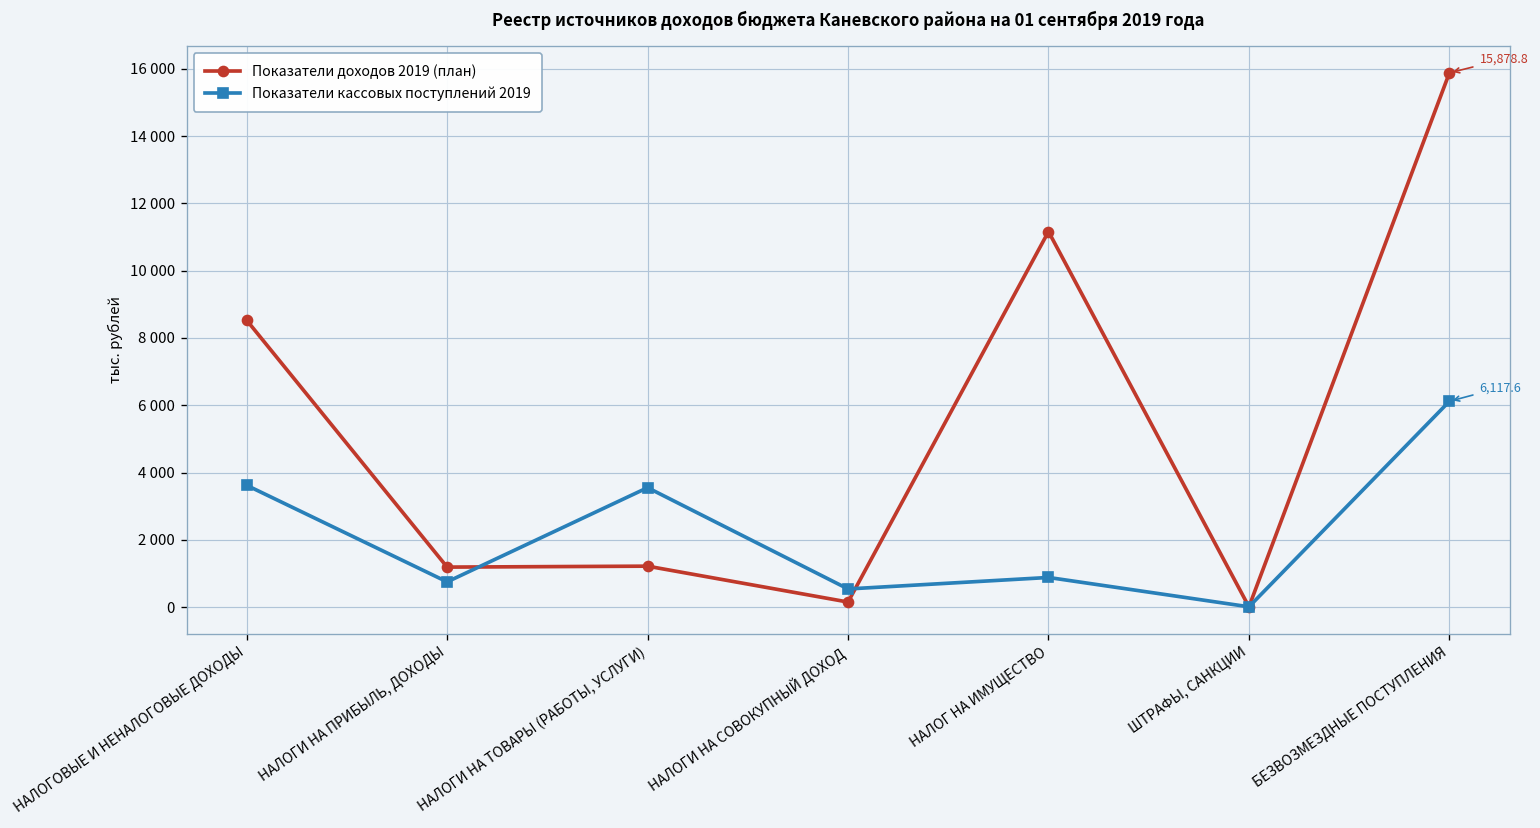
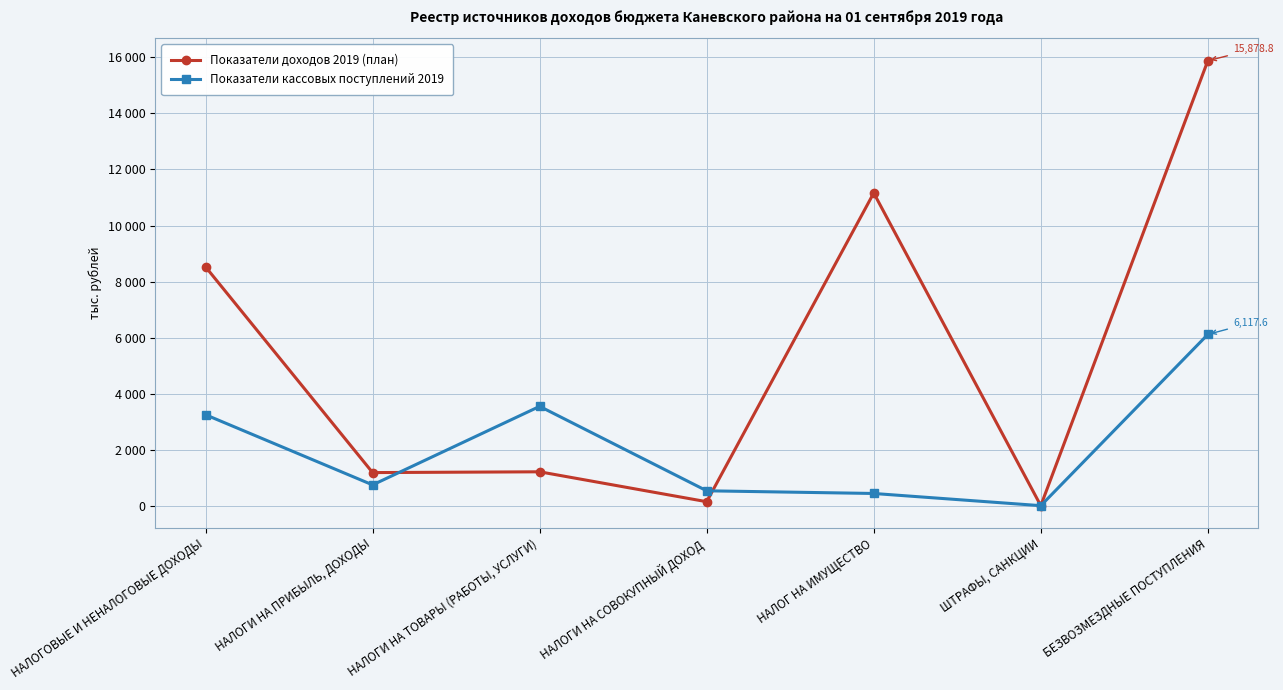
  {
    "Показатели доходов 2019 (план)": {
      "БЕЗВОЗМЕЗДНЫЕ ПОСТУПЛЕНИЯ": "15,878.8"
    },
    "Показатели кассовых поступлений 2019": {
-     "НАЛОГОВЫЕ И НЕНАЛОГОВЫЕ ДОХОДЫ": "3600",
+     "НАЛОГОВЫЕ И НЕНАЛОГОВЫЕ ДОХОДЫ": "3300",
      "НАЛОГИ НА ПРИБЫЛЬ, ДОХОДЫ": "800",
      "НАЛОГИ НА ТОВАРЫ (РАБОТЫ, УСЛУГИ)": "3600",
      "НАЛОГИ НА СОВОКУПНЫЙ ДОХОД": "500",
-     "НАЛОГ НА ИМУЩЕСТВО": "900"
+     "НАЛОГ НА ИМУЩЕСТВО": "400"
    }
  }
